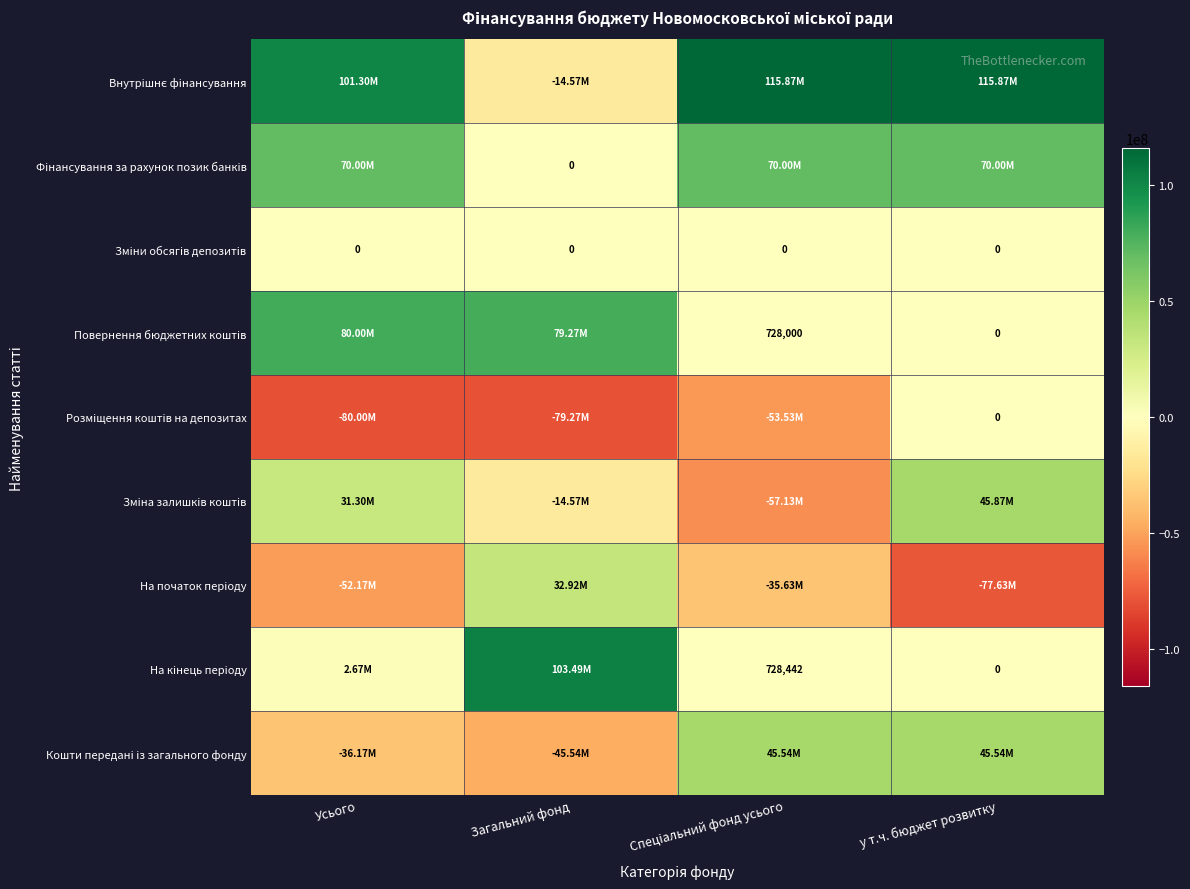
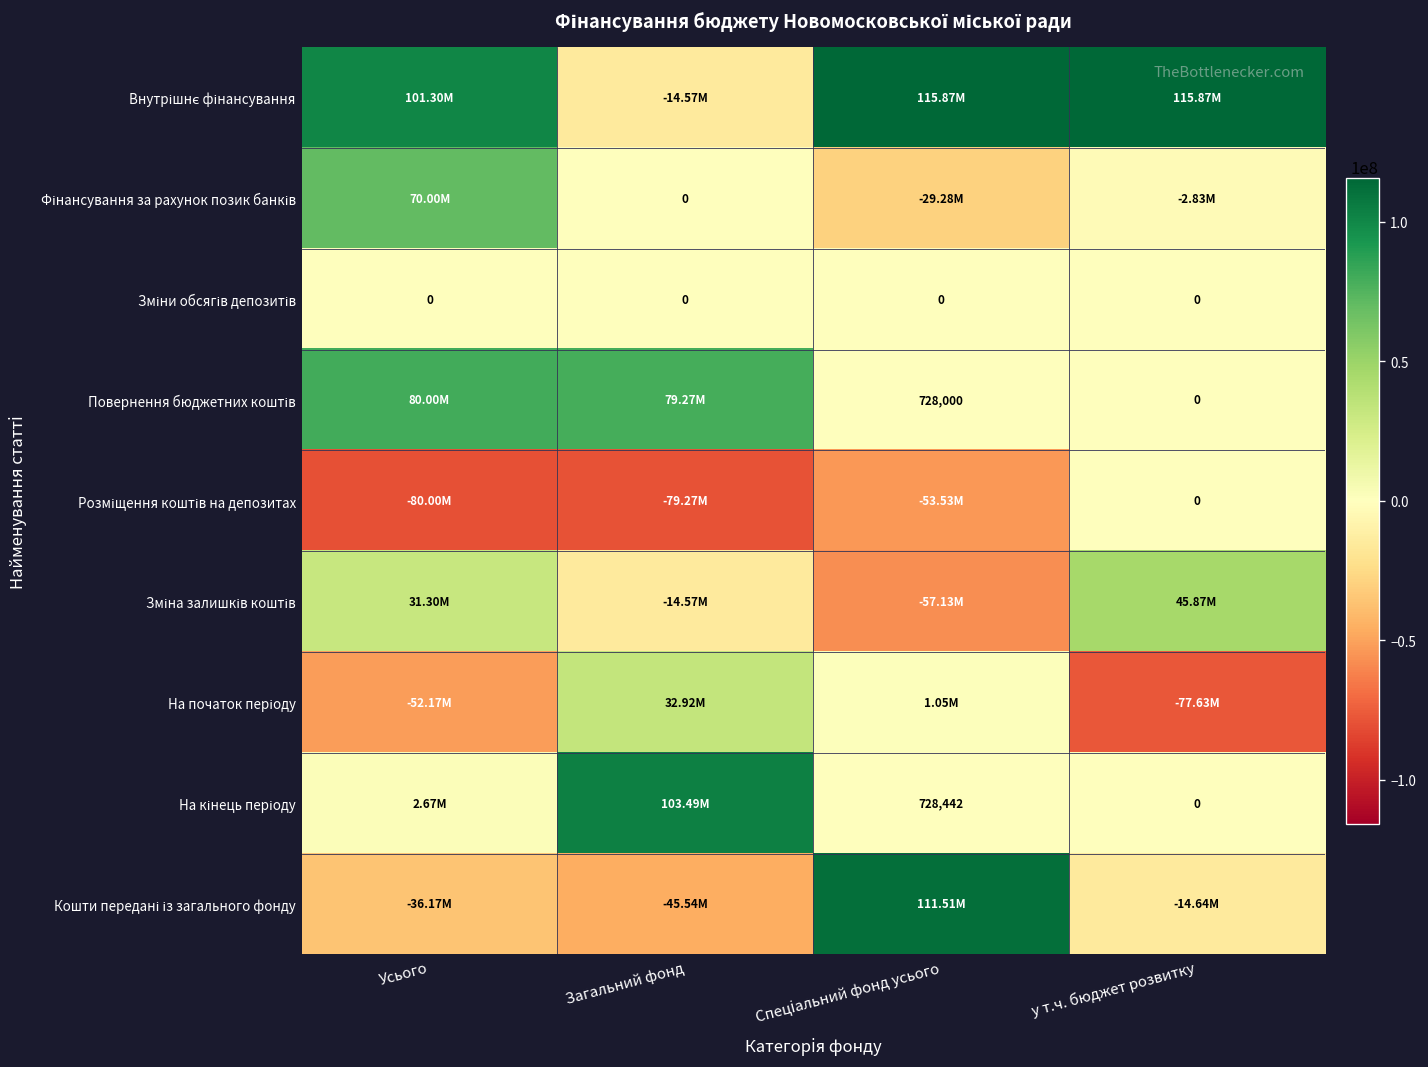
  {
    "Внутрішнє фінансування": {
      "Усього": "101.30M",
      "Загальний фонд": "-14.57M",
      "Спеціальний фонд усього": "115.87M"
    },
    "Фінансування за рахунок позик банків": {
      "Усього": "70.00M",
      "Загальний фонд": "0",
-     "Спеціальний фонд усього": "70.00M",
-     "у т.ч. бюджет розвитку": "70.00M"
+     "Спеціальний фонд усього": "-29.28M",
+     "у т.ч. бюджет розвитку": "-2.83M"
    },
    "Зміни обсягів депозитів": {
      "Усього": "0",
      "Загальний фонд": "0",
      "Спеціальний фонд усього": "0",
      "у т.ч. бюджет розвитку": "0"
    },
    "Повернення бюджетних коштів": {
      "Усього": "80.00M",
      "Загальний фонд": "79.27M",
      "Спеціальний фонд усього": "728,000",
      "у т.ч. бюджет розвитку": "0"
    },
    "Розміщення коштів на депозитах": {
      "Усього": "-80.00M",
      "Загальний фонд": "-79.27M",
      "Спеціальний фонд усього": "-53.53M",
      "у т.ч. бюджет розвитку": "0"
    },
    "Зміна залишків коштів": {
      "Усього": "31.30M",
      "Загальний фонд": "-14.57M",
      "Спеціальний фонд усього": "-57.13M",
      "у т.ч. бюджет розвитку": "45.87M"
    },
    "На початок періоду": {
      "Усього": "-52.17M",
      "Загальний фонд": "32.92M",
-     "Спеціальний фонд усього": "-35.63M",
+     "Спеціальний фонд усього": "1.05M",
      "у т.ч. бюджет розвитку": "-77.63M"
    },
    "На кінець періоду": {
      "Усього": "2.67M",
      "Загальний фонд": "103.49M",
      "Спеціальний фонд усього": "728,442",
      "у т.ч. бюджет розвитку": "0"
    },
    "Кошти передані із загального фонду": {
      "Усього": "-36.17M",
      "Загальний фонд": "-45.54M",
-     "Спеціальний фонд усього": "45.54M",
-     "у т.ч. бюджет розвитку": "45.54M"
+     "Спеціальний фонд усього": "111.51M",
+     "у т.ч. бюджет розвитку": "-14.64M"
    }
  }
